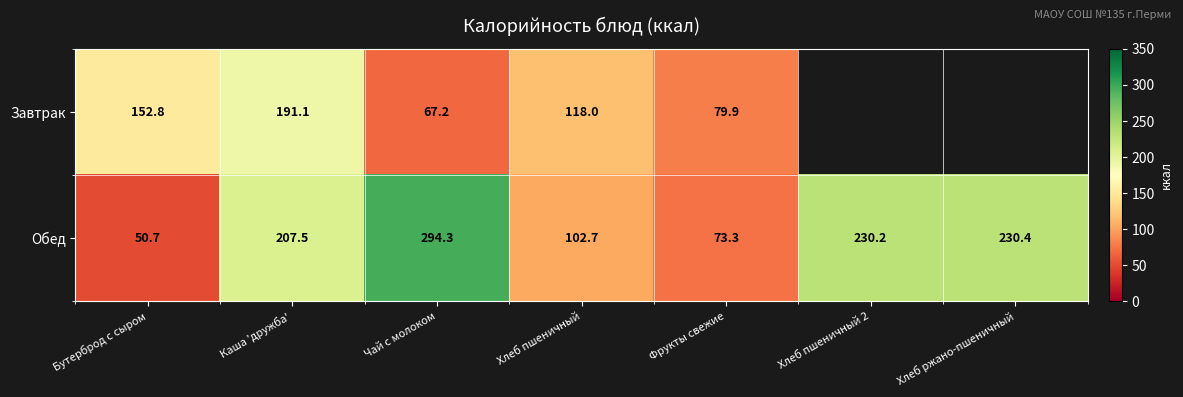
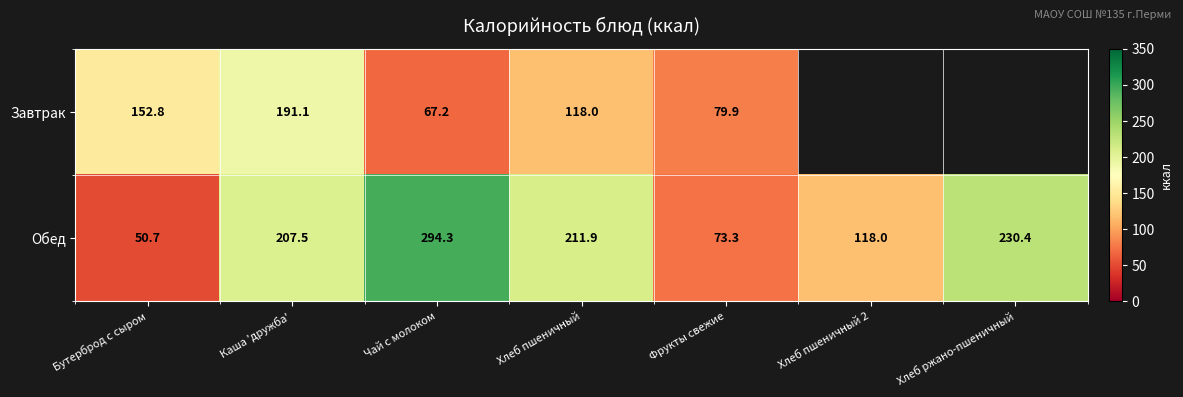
  {
    "Завтрак": {
      "Бутерброд с сыром": 152.8,
      "Каша 'дружба'": 191.1,
      "Чай с молоком": 67.2,
      "Хлеб пшеничный": 118.0,
      "Фрукты свежие": 79.9
    },
    "Обед": {
      "Бутерброд с сыром": 50.7,
      "Каша 'дружба'": 207.5,
      "Чай с молоком": 294.3,
-     "Хлеб пшеничный": 102.7,
+     "Хлеб пшеничный": 211.9,
      "Фрукты свежие": 73.3,
-     "Хлеб пшеничный 2": 230.2,
+     "Хлеб пшеничный 2": 118.0,
      "Хлеб ржано-пшеничный": 230.4
    }
  }
